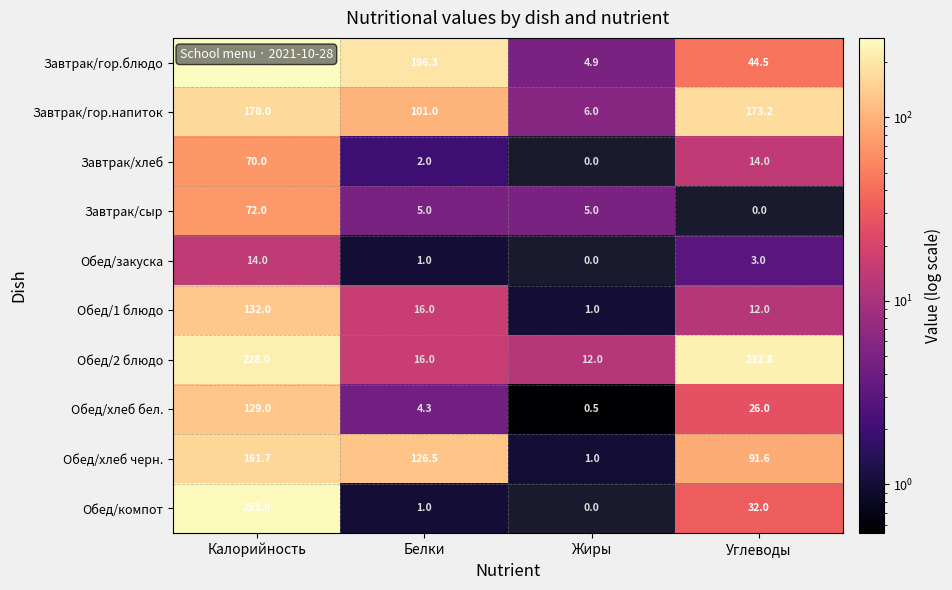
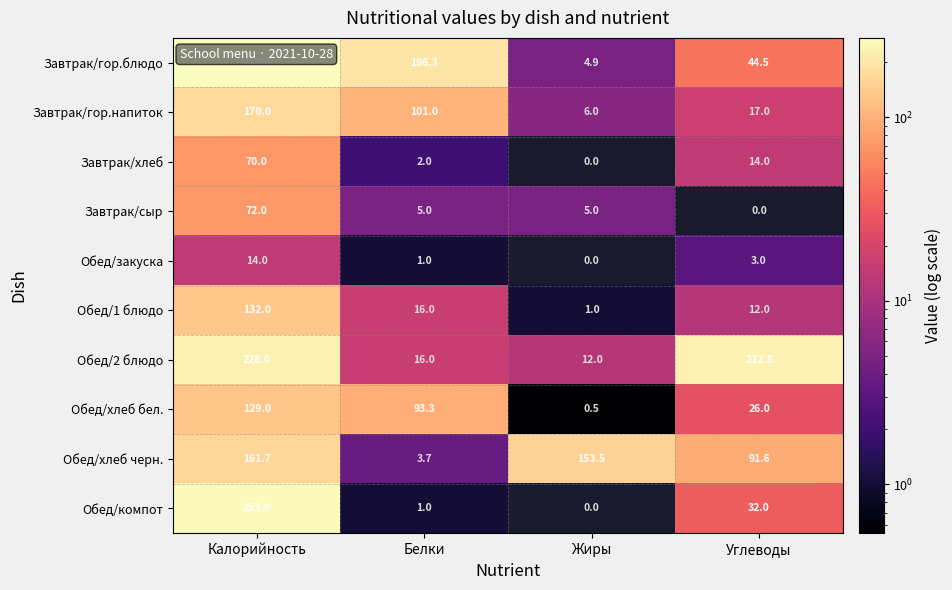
  {
    "Завтрак/гор.блюдо": {
      "Белки": 196.3,
      "Жиры": 4.9,
      "Углеводы": 44.5
    },
    "Завтрак/гор.напиток": {
      "Калорийность": 170.0,
      "Белки": 101.0,
      "Жиры": 6.0,
-     "Углеводы": 173.2
+     "Углеводы": 17.0
    },
    "Завтрак/хлеб": {
      "Калорийность": 70.0,
      "Белки": 2.0,
      "Жиры": 0.0,
      "Углеводы": 14.0
    },
    "Завтрак/сыр": {
      "Калорийность": 72.0,
      "Белки": 5.0,
      "Жиры": 5.0,
      "Углеводы": 0.0
    },
    "Обед/закуска": {
      "Калорийность": 14.0,
      "Белки": 1.0,
      "Жиры": 0.0,
      "Углеводы": 3.0
    },
    "Обед/1 блюдо": {
      "Калорийность": 132.0,
      "Белки": 16.0,
      "Жиры": 1.0,
      "Углеводы": 12.0
    },
    "Обед/2 блюдо": {
      "Калорийность": 228.0,
      "Белки": 16.0,
      "Жиры": 12.0,
      "Углеводы": 232.8
    },
    "Обед/хлеб бел.": {
      "Калорийность": 129.0,
-     "Белки": 4.3,
+     "Белки": 93.3,
      "Жиры": 0.5,
      "Углеводы": 26.0
    },
    "Обед/хлеб черн.": {
      "Калорийность": 161.7,
-     "Белки": 126.5,
-     "Жиры": 1.0,
+     "Белки": 3.7,
+     "Жиры": 153.5,
      "Углеводы": 91.6
    },
    "Обед/компот": {
      "Калорийность": 253.0,
      "Белки": 1.0,
      "Жиры": 0.0,
      "Углеводы": 32.0
    }
  }
